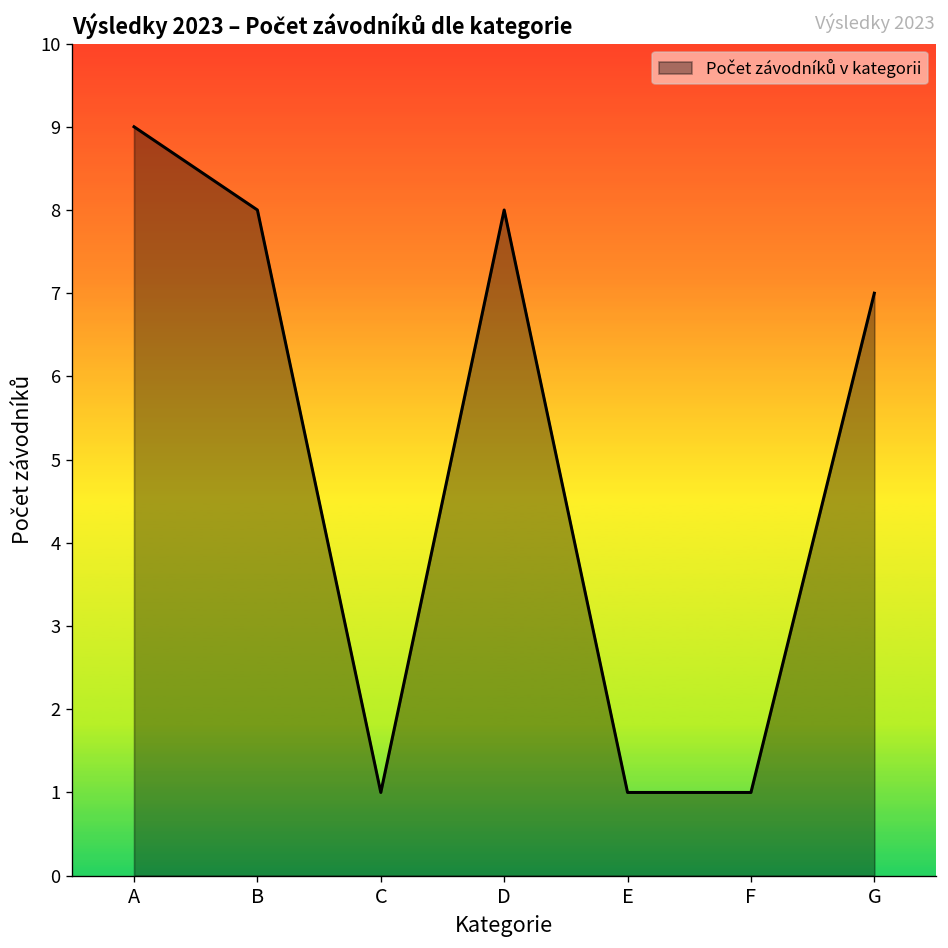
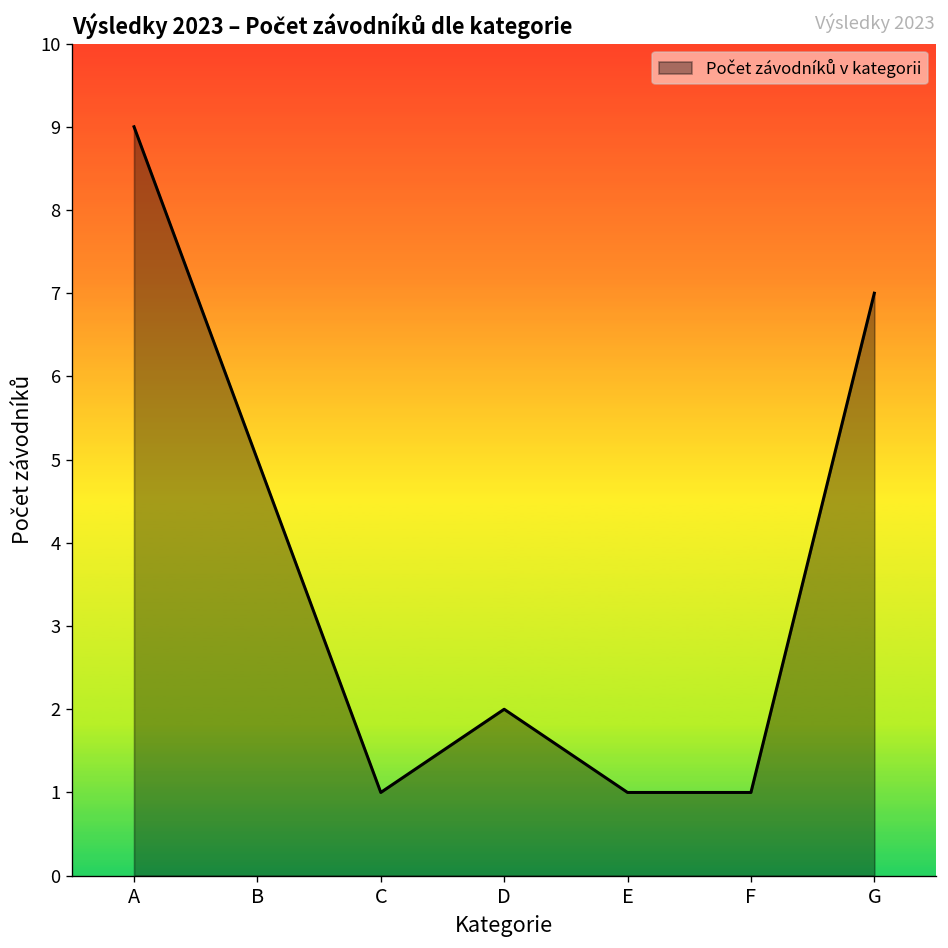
  {
    "A": 9,
-   "B": 8,
+   "B": 5,
    "C": 1,
-   "D": 8,
+   "D": 2,
    "E": 1,
    "F": 1,
    "G": 7
  }
